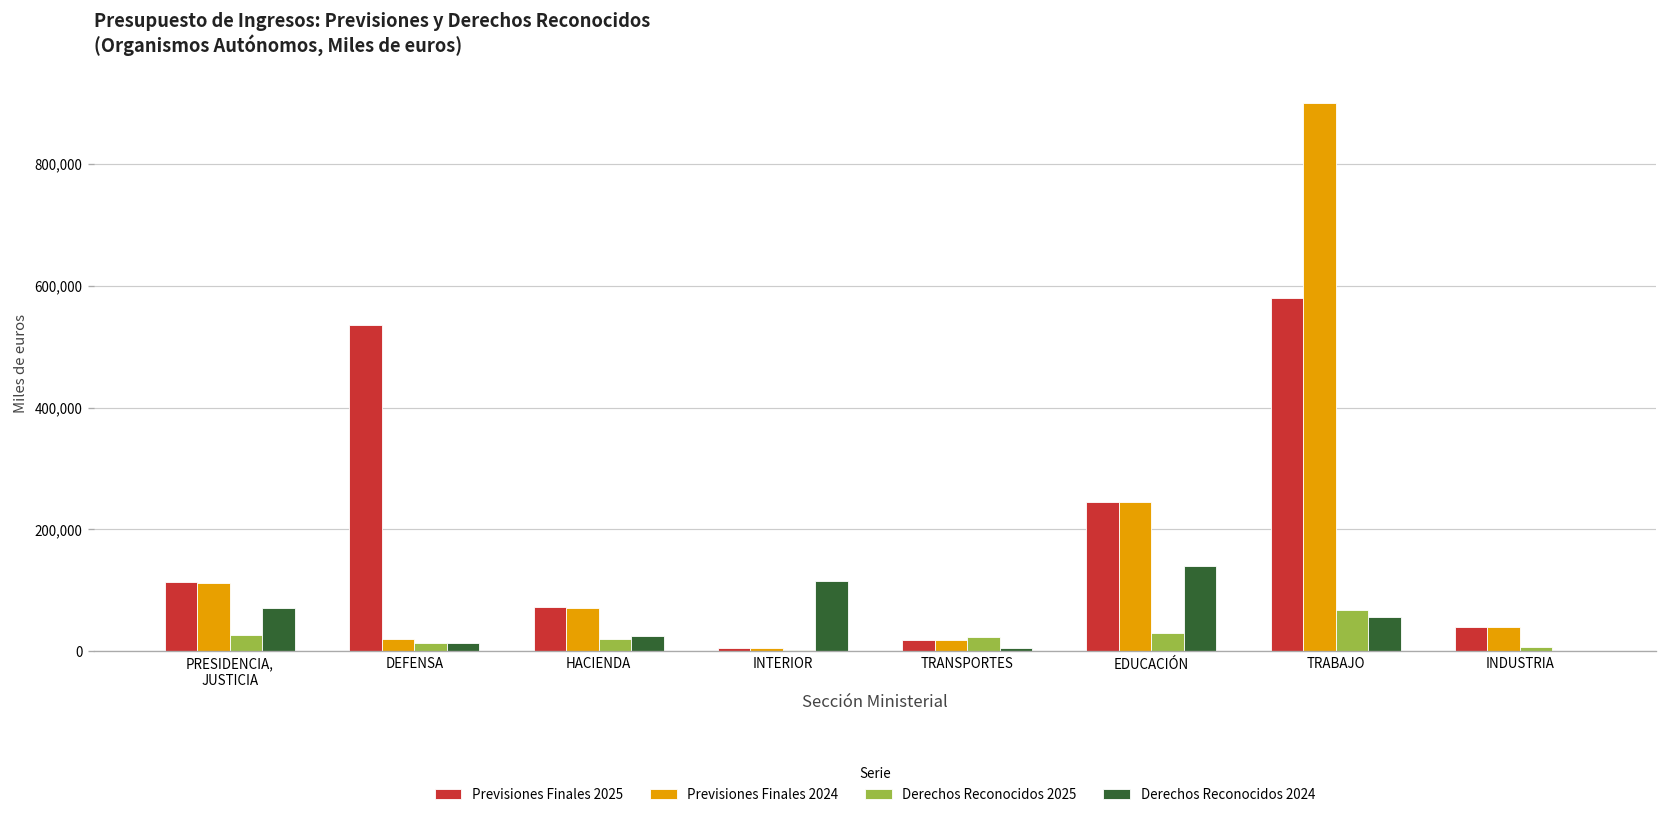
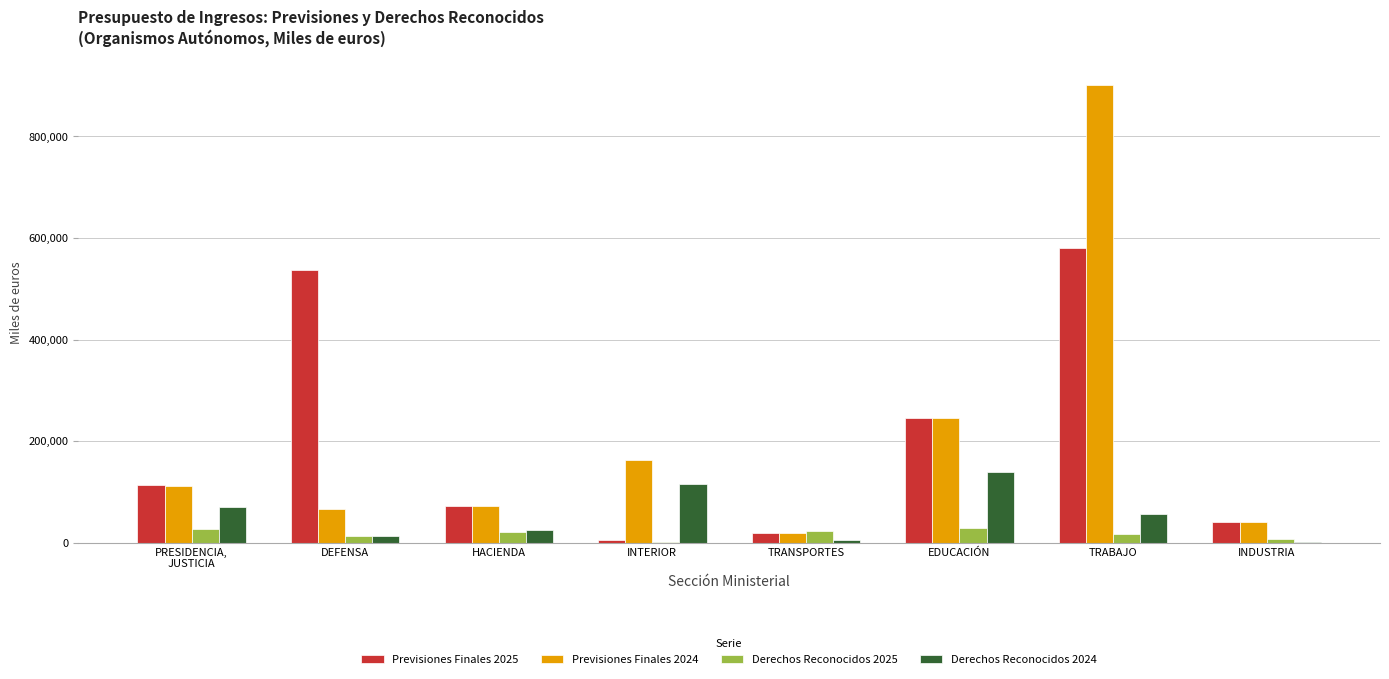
  {
    "Previsiones Finales 2025": {
      "PRESIDENCIA, JUSTICIA": "110,000",
      "DEFENSA": "540,000",
      "HACIENDA": "70,000",
      "INTERIOR": "10,000",
      "TRANSPORTES": "20,000",
      "EDUCACIÓN": "250,000",
      "TRABAJO": "580,000",
      "INDUSTRIA": "40,000"
    },
    "Previsiones Finales 2024": {
      "PRESIDENCIA, JUSTICIA": "110,000",
-     "DEFENSA": "20,000",
+     "DEFENSA": "70,000",
      "HACIENDA": "70,000",
-     "INTERIOR": "10,000",
+     "INTERIOR": "160,000",
      "TRANSPORTES": "20,000",
      "EDUCACIÓN": "250,000",
      "TRABAJO": "900,000",
      "INDUSTRIA": "40,000"
    },
    "Derechos Reconocidos 2025": {
      "PRESIDENCIA, JUSTICIA": "30,000",
      "DEFENSA": "10,000",
      "HACIENDA": "20,000",
      "TRANSPORTES": "20,000",
      "EDUCACIÓN": "30,000",
-     "TRABAJO": "70,000",
+     "TRABAJO": "20,000",
      "INDUSTRIA": "10,000"
    },
    "Derechos Reconocidos 2024": {
      "PRESIDENCIA, JUSTICIA": "70,000",
      "DEFENSA": "10,000",
      "HACIENDA": "20,000",
      "INTERIOR": "110,000",
      "TRANSPORTES": "10,000",
      "EDUCACIÓN": "140,000",
      "TRABAJO": "60,000"
    }
  }
